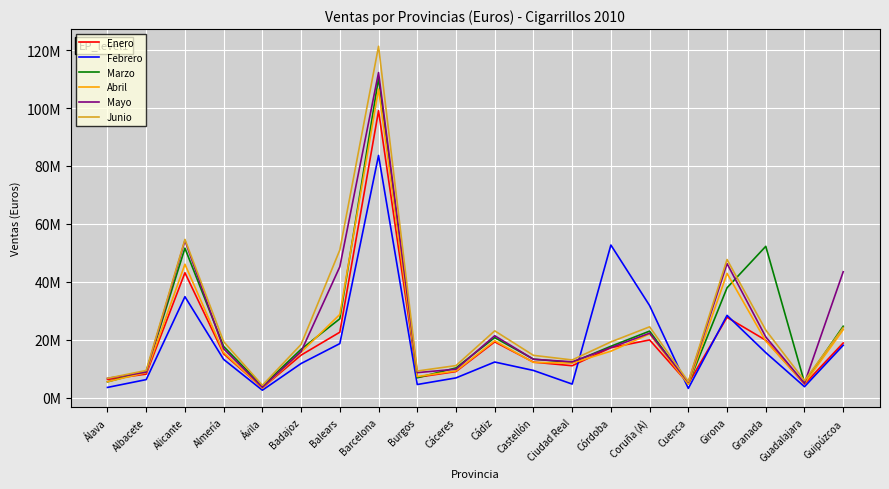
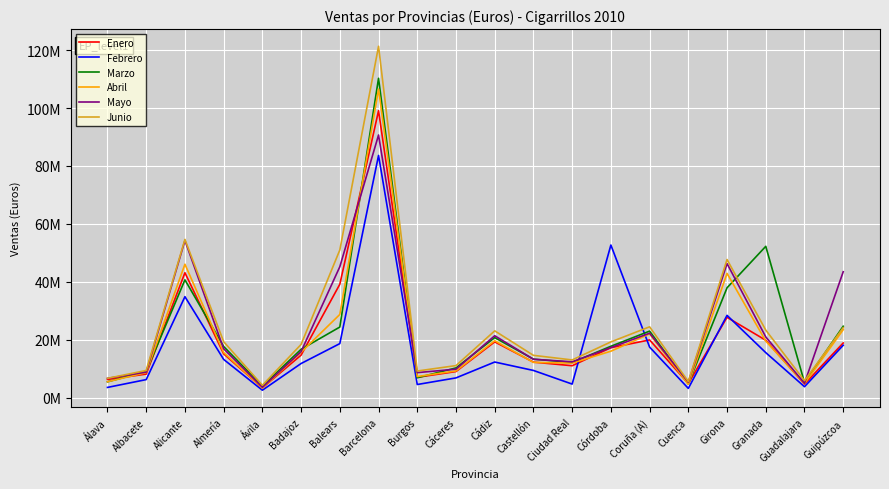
  {
    "Enero": {
      "Alicante": 43000000,
      "Badajoz": 15000000,
-     "Balears": 23000000,
+     "Balears": 39000000,
      "Barcelona": 99000000,
      "Ciudad Real": 11000000,
      "Coruña (A)": 20000000
    },
    "Febrero": {
      "Álava": 4000000,
      "Albacete": 6000000,
      "Alicante": 35000000,
      "Almería": 13000000,
      "Badajoz": 12000000,
      "Balears": 19000000,
      "Barcelona": 84000000,
      "Burgos": 5000000,
      "Cáceres": 7000000,
      "Cádiz": 12000000,
      "Castellón": 9000000,
      "Ciudad Real": 5000000,
      "Córdoba": 53000000,
-     "Coruña (A)": 32000000,
+     "Coruña (A)": 18000000,
      "Cuenca": 3000000,
      "Granada": 16000000,
      "Guadalajara": 4000000
    },
    "Marzo": {
-     "Alicante": 52000000,
-     "Balears": 27000000,
+     "Alicante": 41000000,
+     "Balears": 24000000,
      "Barcelona": 110000000,
      "Girona": 38000000,
      "Granada": 52000000
    },
    "Mayo": {
      "Balears": 45000000,
-     "Barcelona": 112000000,
+     "Barcelona": 91000000,
      "Girona": 46000000,
      "Granada": 21000000,
      "Guipúzcoa": 44000000
    }
  }
